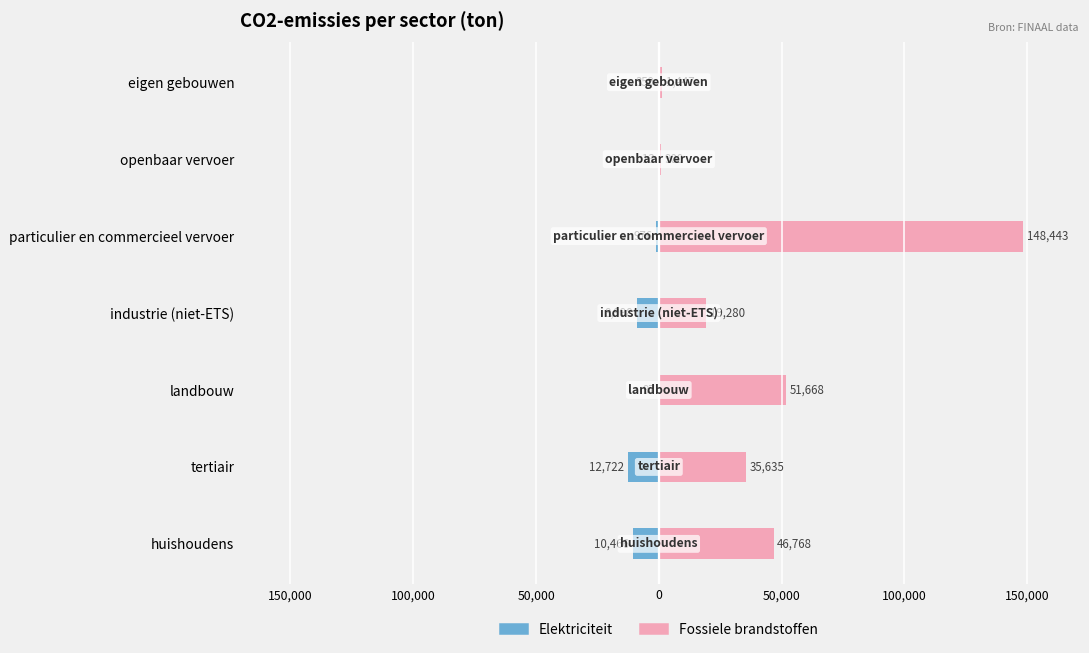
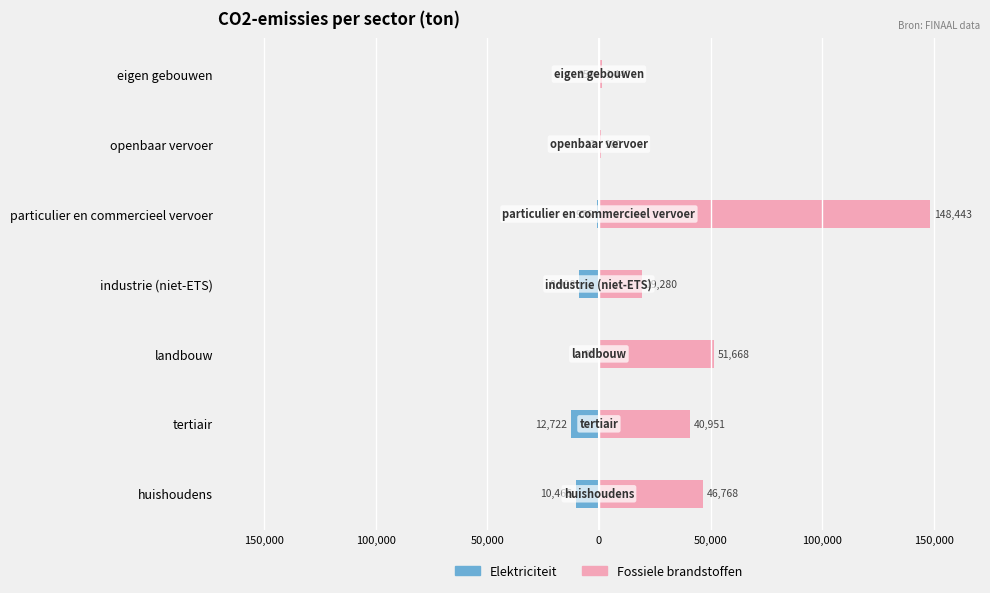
  {
    "Fossiele brandstoffen": {
      "particulier en commercieel vervoer": "148,443",
      "landbouw": "51,668",
-     "tertiair": "35,635",
+     "tertiair": "40,951",
      "huishoudens": "46,768"
    }
  }
